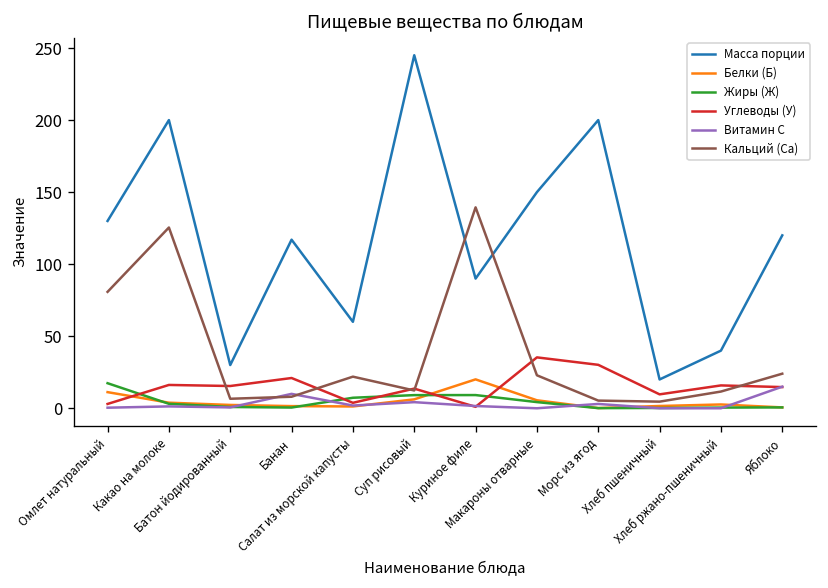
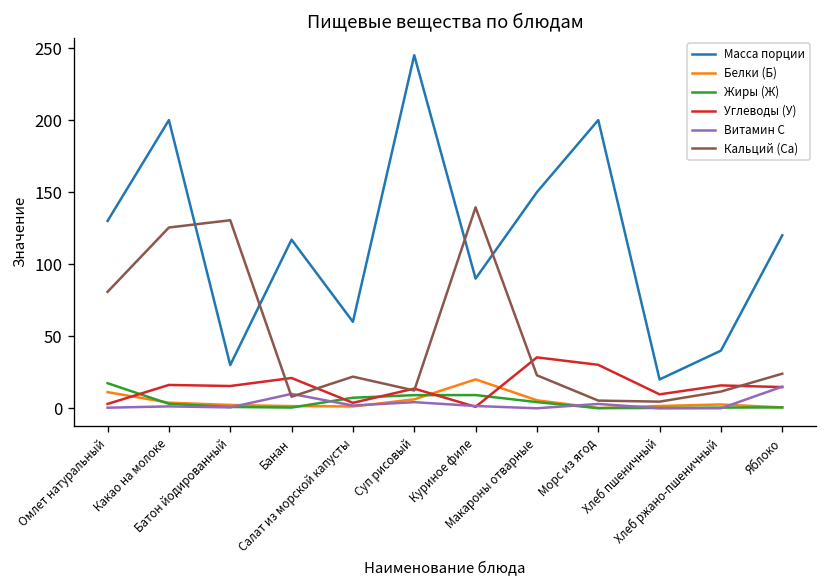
  {
    "Масса порции": {
      "Омлет натуральный": 130,
      "Какао на молоке": 200,
      "Батон йодированный": 30,
      "Банан": 117,
      "Салат из морской капусты": 60,
      "Суп рисовый": 245,
      "Куриное филе": 90,
      "Макароны отварные": 150,
      "Морс из ягод": 200,
      "Хлеб пшеничный": 20,
      "Хлеб ржано-пшеничный": 40,
      "Яблоко": 120
    },
    "Белки (Б)": {
      "Омлет натуральный": 11,
      "Куриное филе": 20,
      "Хлеб ржано-пшеничный": 3
    },
    "Жиры (Ж)": {
      "Омлет натуральный": 17,
      "Салат из морской капусты": 7,
      "Суп рисовый": 9,
      "Куриное филе": 9
    },
    "Углеводы (У)": {
      "Омлет натуральный": 3,
      "Какао на молоке": 16,
      "Батон йодированный": 15,
      "Банан": 21,
      "Макароны отварные": 35,
      "Морс из ягод": 30,
      "Хлеб пшеничный": 10,
      "Хлеб ржано-пшеничный": 16
    },
    "Витамин С": {
      "Омлет натуральный": 0,
      "Макароны отварные": 0,
      "Морс из ягод": 3
    },
    "Кальций (Са)": {
      "Омлет натуральный": 81,
      "Какао на молоке": 125,
-     "Батон йодированный": 7,
+     "Батон йодированный": 131,
      "Салат из морской капусты": 22,
      "Куриное филе": 139,
      "Макароны отварные": 23,
      "Морс из ягод": 5,
      "Хлеб пшеничный": 5,
      "Хлеб ржано-пшеничный": 12,
      "Яблоко": 24
    }
  }
